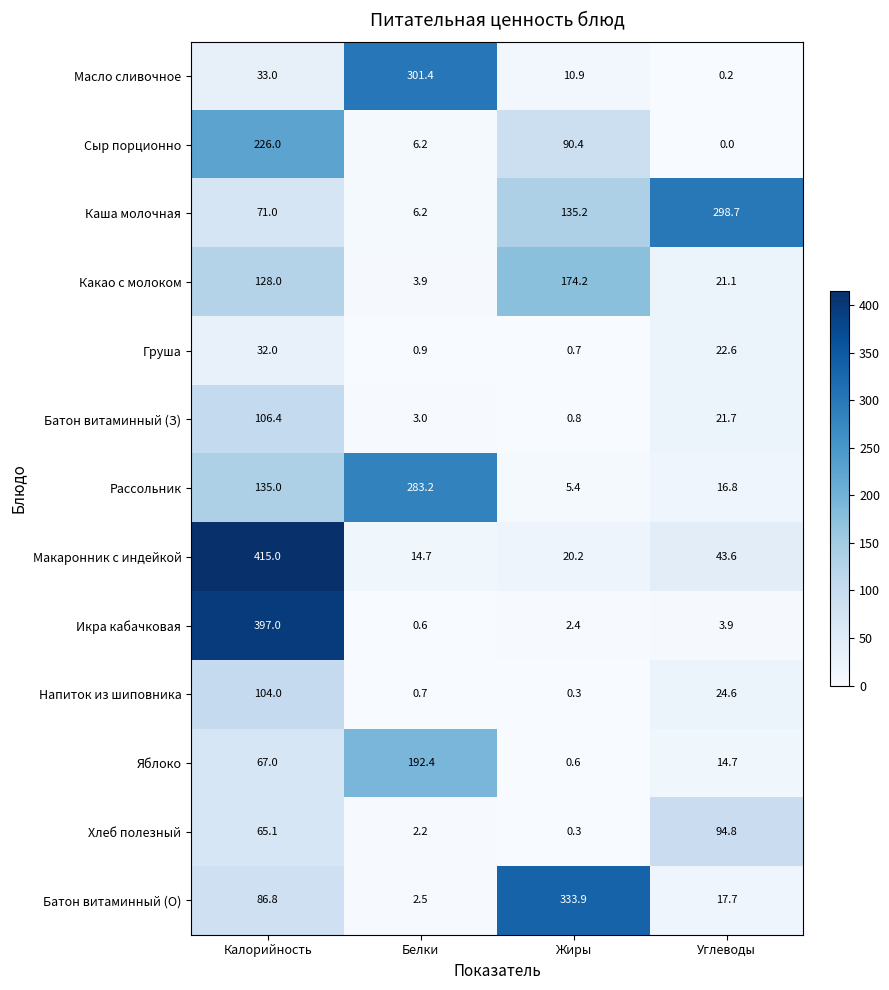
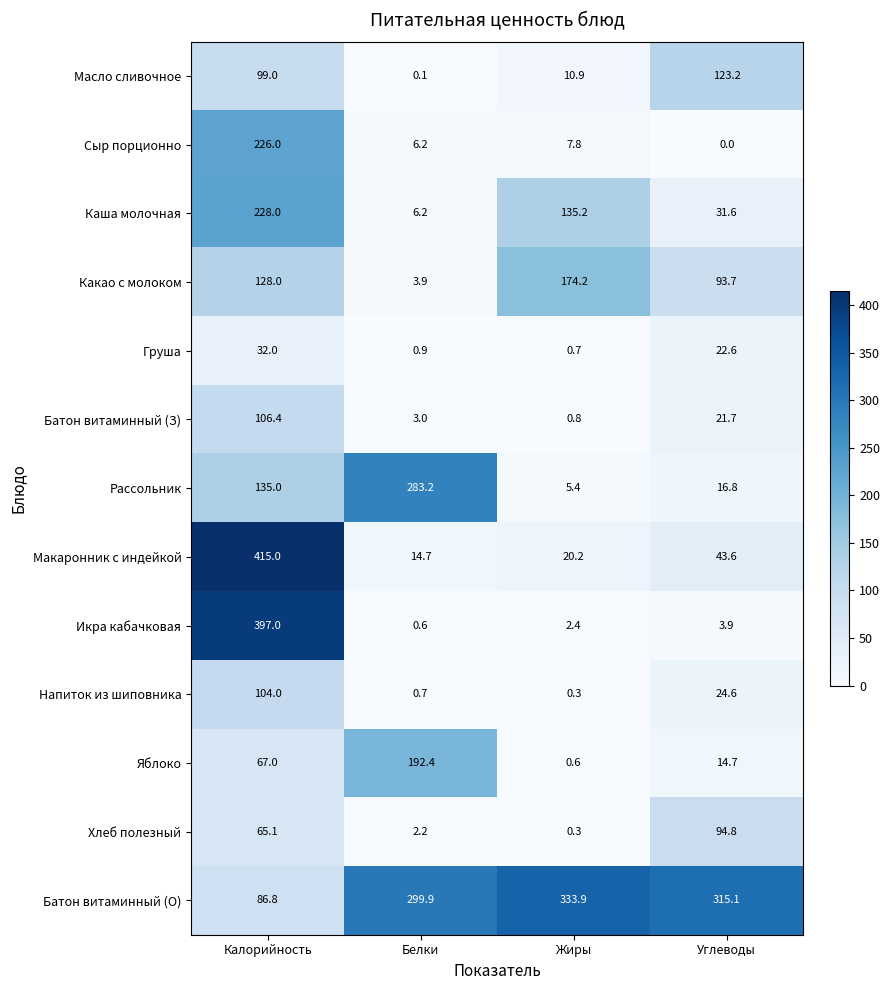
  {
    "Масло сливочное": {
-     "Калорийность": 33.0,
-     "Белки": 301.4,
+     "Калорийность": 99.0,
+     "Белки": 0.1,
      "Жиры": 10.9,
-     "Углеводы": 0.2
+     "Углеводы": 123.2
    },
    "Сыр порционно": {
      "Калорийность": 226.0,
      "Белки": 6.2,
-     "Жиры": 90.4,
+     "Жиры": 7.8,
      "Углеводы": 0.0
    },
    "Каша молочная": {
-     "Калорийность": 71.0,
+     "Калорийность": 228.0,
      "Белки": 6.2,
      "Жиры": 135.2,
-     "Углеводы": 298.7
+     "Углеводы": 31.6
    },
    "Какао с молоком": {
      "Калорийность": 128.0,
      "Белки": 3.9,
      "Жиры": 174.2,
-     "Углеводы": 21.1
+     "Углеводы": 93.7
    },
    "Груша": {
      "Калорийность": 32.0,
      "Белки": 0.9,
      "Жиры": 0.7,
      "Углеводы": 22.6
    },
    "Батон витаминный (З)": {
      "Калорийность": 106.4,
      "Белки": 3.0,
      "Жиры": 0.8,
      "Углеводы": 21.7
    },
    "Рассольник": {
      "Калорийность": 135.0,
      "Белки": 283.2,
      "Жиры": 5.4,
      "Углеводы": 16.8
    },
    "Макаронник с индейкой": {
      "Калорийность": 415.0,
      "Белки": 14.7,
      "Жиры": 20.2,
      "Углеводы": 43.6
    },
    "Икра кабачковая": {
      "Калорийность": 397.0,
      "Белки": 0.6,
      "Жиры": 2.4,
      "Углеводы": 3.9
    },
    "Напиток из шиповника": {
      "Калорийность": 104.0,
      "Белки": 0.7,
      "Жиры": 0.3,
      "Углеводы": 24.6
    },
    "Яблоко": {
      "Калорийность": 67.0,
      "Белки": 192.4,
      "Жиры": 0.6,
      "Углеводы": 14.7
    },
    "Хлеб полезный": {
      "Калорийность": 65.1,
      "Белки": 2.2,
      "Жиры": 0.3,
      "Углеводы": 94.8
    },
    "Батон витаминный (О)": {
      "Калорийность": 86.8,
-     "Белки": 2.5,
+     "Белки": 299.9,
      "Жиры": 333.9,
-     "Углеводы": 17.7
+     "Углеводы": 315.1
    }
  }
